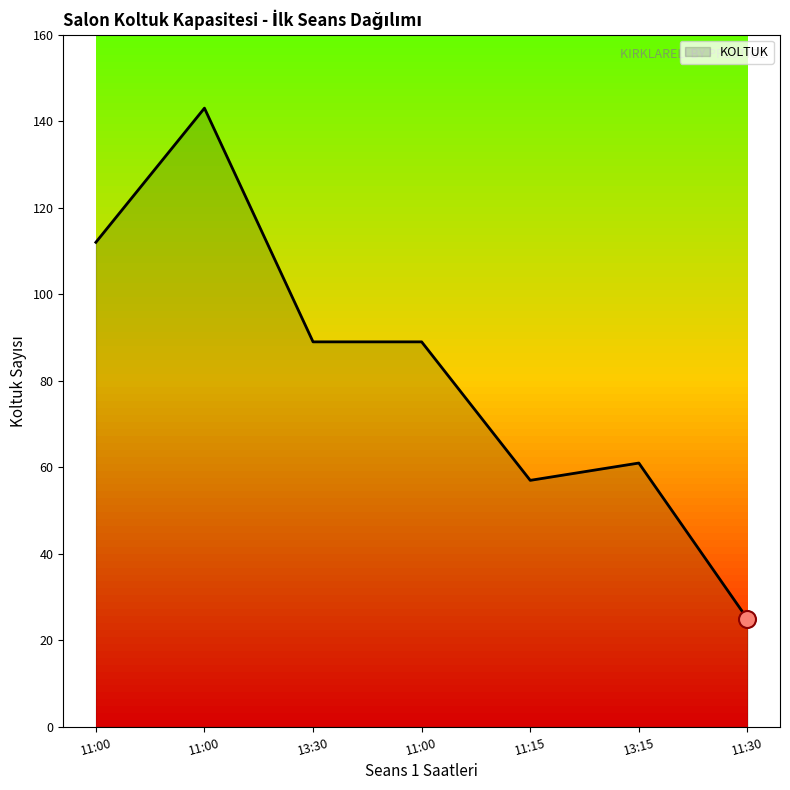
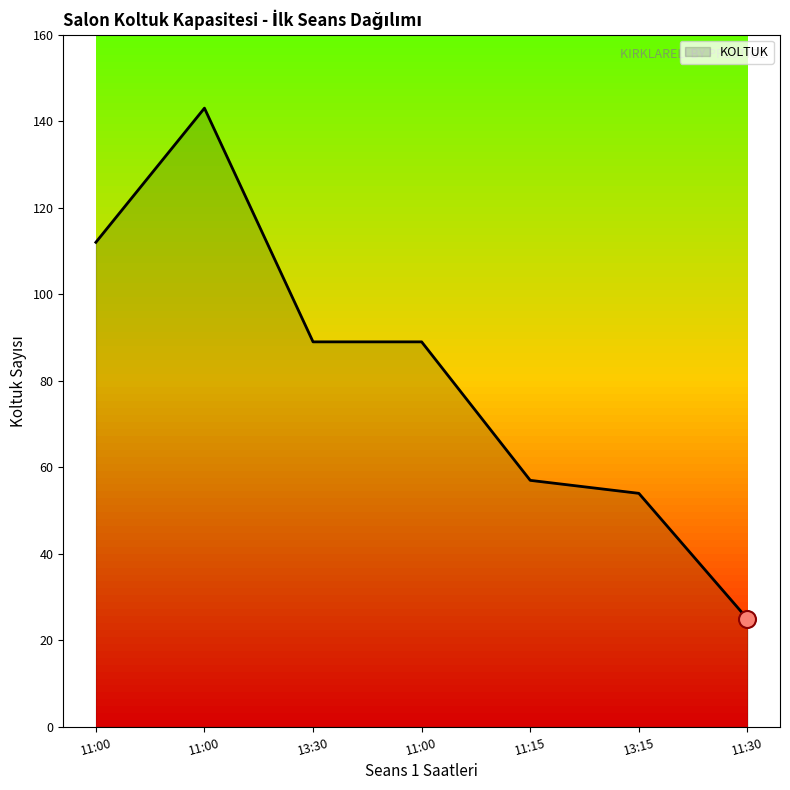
  {
    "KOLTUK": {
      "13:30": 89,
      "11:15": 57,
-     "13:15": 61
+     "13:15": 54
    }
  }
